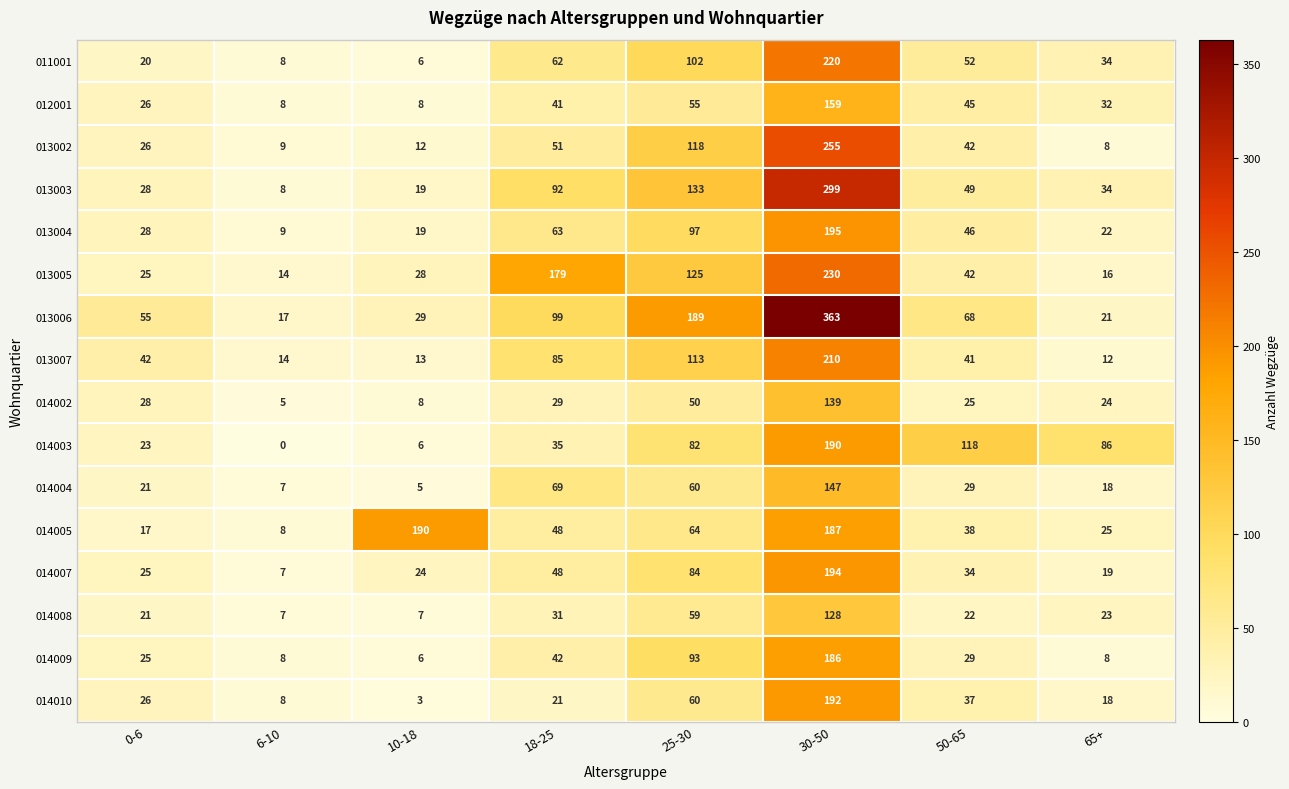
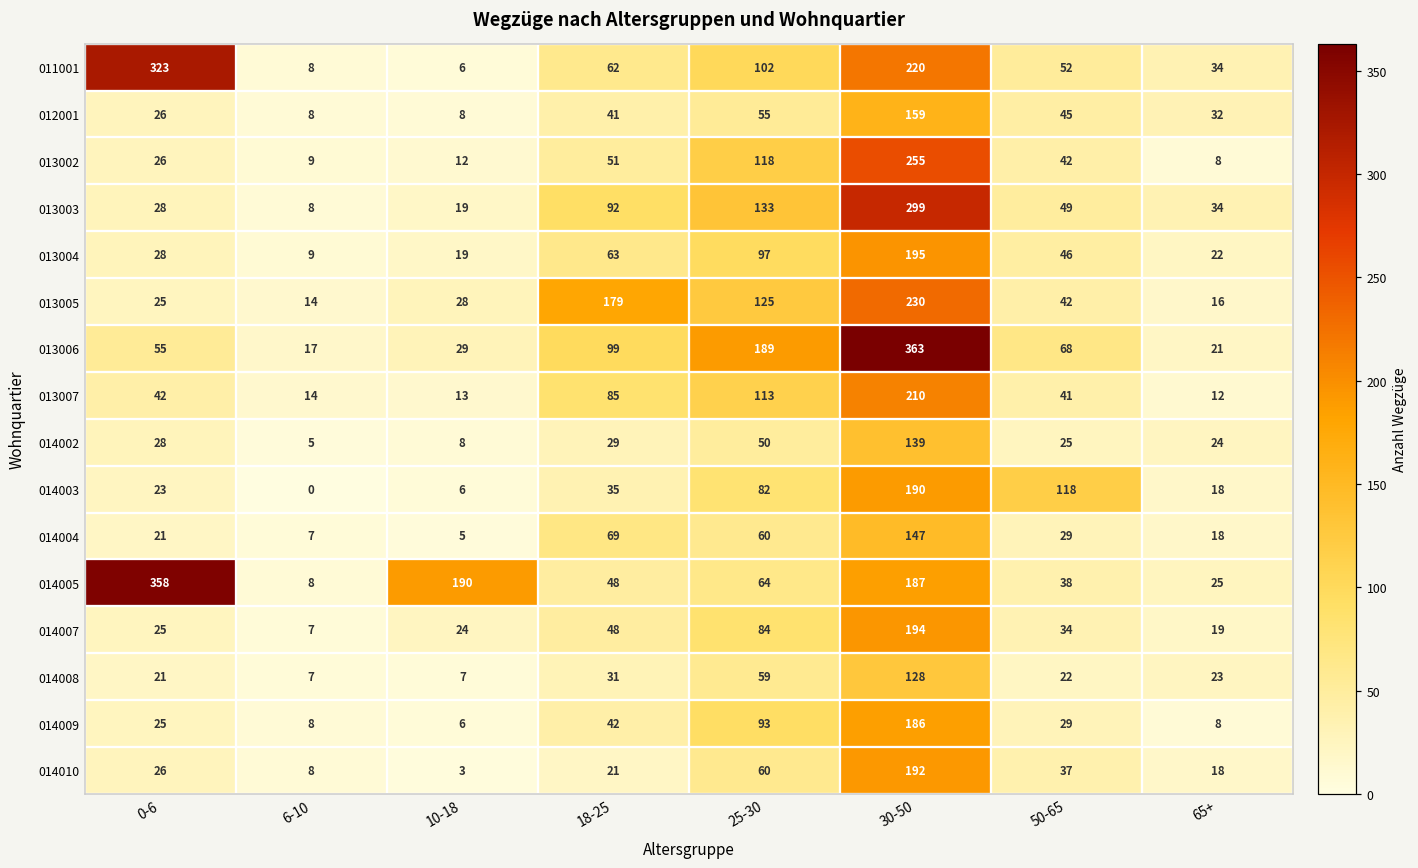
  {
    "011001": {
-     "0-6": 20,
+     "0-6": 323,
      "6-10": 8,
      "10-18": 6,
      "18-25": 62,
      "25-30": 102,
      "30-50": 220,
      "50-65": 52,
      "65+": 34
    },
    "012001": {
      "0-6": 26,
      "6-10": 8,
      "10-18": 8,
      "18-25": 41,
      "25-30": 55,
      "30-50": 159,
      "50-65": 45,
      "65+": 32
    },
    "013002": {
      "0-6": 26,
      "6-10": 9,
      "10-18": 12,
      "18-25": 51,
      "25-30": 118,
      "30-50": 255,
      "50-65": 42,
      "65+": 8
    },
    "013003": {
      "0-6": 28,
      "6-10": 8,
      "10-18": 19,
      "18-25": 92,
      "25-30": 133,
      "30-50": 299,
      "50-65": 49,
      "65+": 34
    },
    "013004": {
      "0-6": 28,
      "6-10": 9,
      "10-18": 19,
      "18-25": 63,
      "25-30": 97,
      "30-50": 195,
      "50-65": 46,
      "65+": 22
    },
    "013005": {
      "0-6": 25,
      "6-10": 14,
      "10-18": 28,
      "18-25": 179,
      "25-30": 125,
      "30-50": 230,
      "50-65": 42,
      "65+": 16
    },
    "013006": {
      "0-6": 55,
      "6-10": 17,
      "10-18": 29,
      "18-25": 99,
      "25-30": 189,
      "30-50": 363,
      "50-65": 68,
      "65+": 21
    },
    "013007": {
      "0-6": 42,
      "6-10": 14,
      "10-18": 13,
      "18-25": 85,
      "25-30": 113,
      "30-50": 210,
      "50-65": 41,
      "65+": 12
    },
    "014002": {
      "0-6": 28,
      "6-10": 5,
      "10-18": 8,
      "18-25": 29,
      "25-30": 50,
      "30-50": 139,
      "50-65": 25,
      "65+": 24
    },
    "014003": {
      "0-6": 23,
      "6-10": 0,
      "10-18": 6,
      "18-25": 35,
      "25-30": 82,
      "30-50": 190,
      "50-65": 118,
-     "65+": 86
+     "65+": 18
    },
    "014004": {
      "0-6": 21,
      "6-10": 7,
      "10-18": 5,
      "18-25": 69,
      "25-30": 60,
      "30-50": 147,
      "50-65": 29,
      "65+": 18
    },
    "014005": {
-     "0-6": 17,
+     "0-6": 358,
      "6-10": 8,
      "10-18": 190,
      "18-25": 48,
      "25-30": 64,
      "30-50": 187,
      "50-65": 38,
      "65+": 25
    },
    "014007": {
      "0-6": 25,
      "6-10": 7,
      "10-18": 24,
      "18-25": 48,
      "25-30": 84,
      "30-50": 194,
      "50-65": 34,
      "65+": 19
    },
    "014008": {
      "0-6": 21,
      "6-10": 7,
      "10-18": 7,
      "18-25": 31,
      "25-30": 59,
      "30-50": 128,
      "50-65": 22,
      "65+": 23
    },
    "014009": {
      "0-6": 25,
      "6-10": 8,
      "10-18": 6,
      "18-25": 42,
      "25-30": 93,
      "30-50": 186,
      "50-65": 29,
      "65+": 8
    },
    "014010": {
      "0-6": 26,
      "6-10": 8,
      "10-18": 3,
      "18-25": 21,
      "25-30": 60,
      "30-50": 192,
      "50-65": 37,
      "65+": 18
    }
  }
